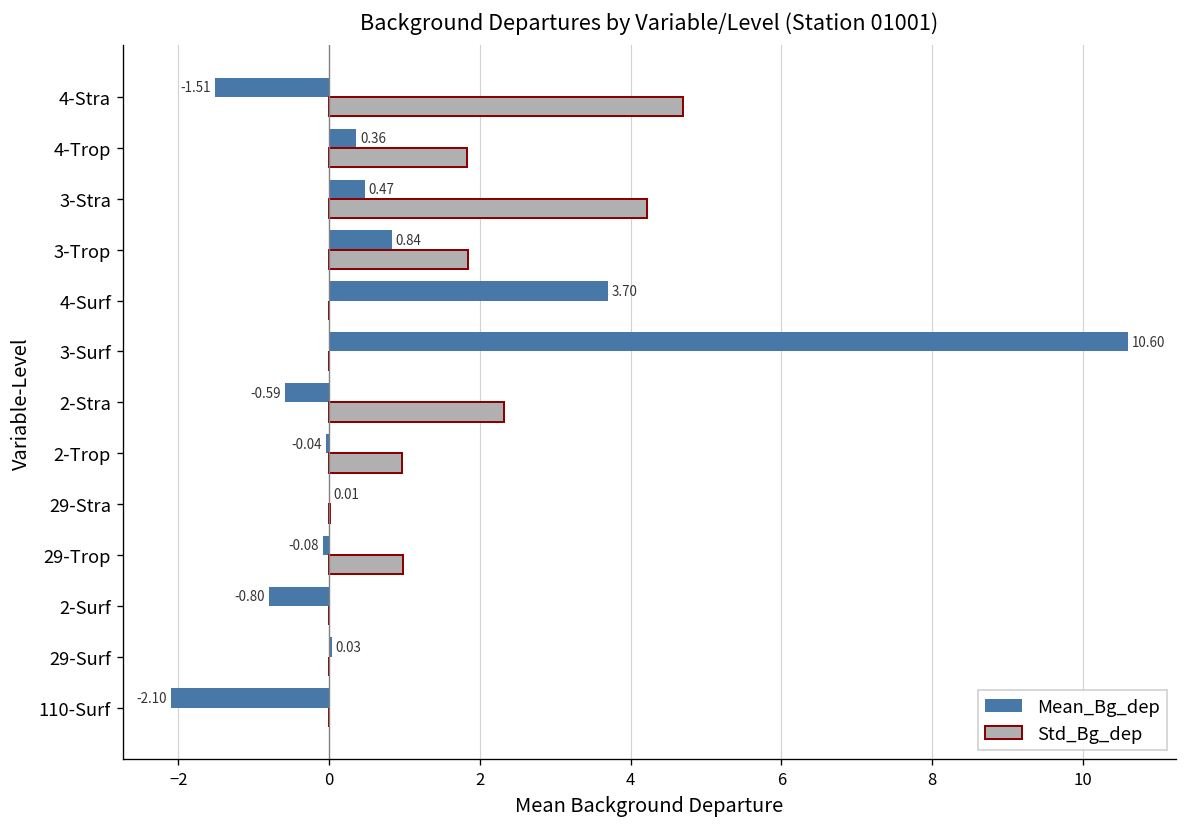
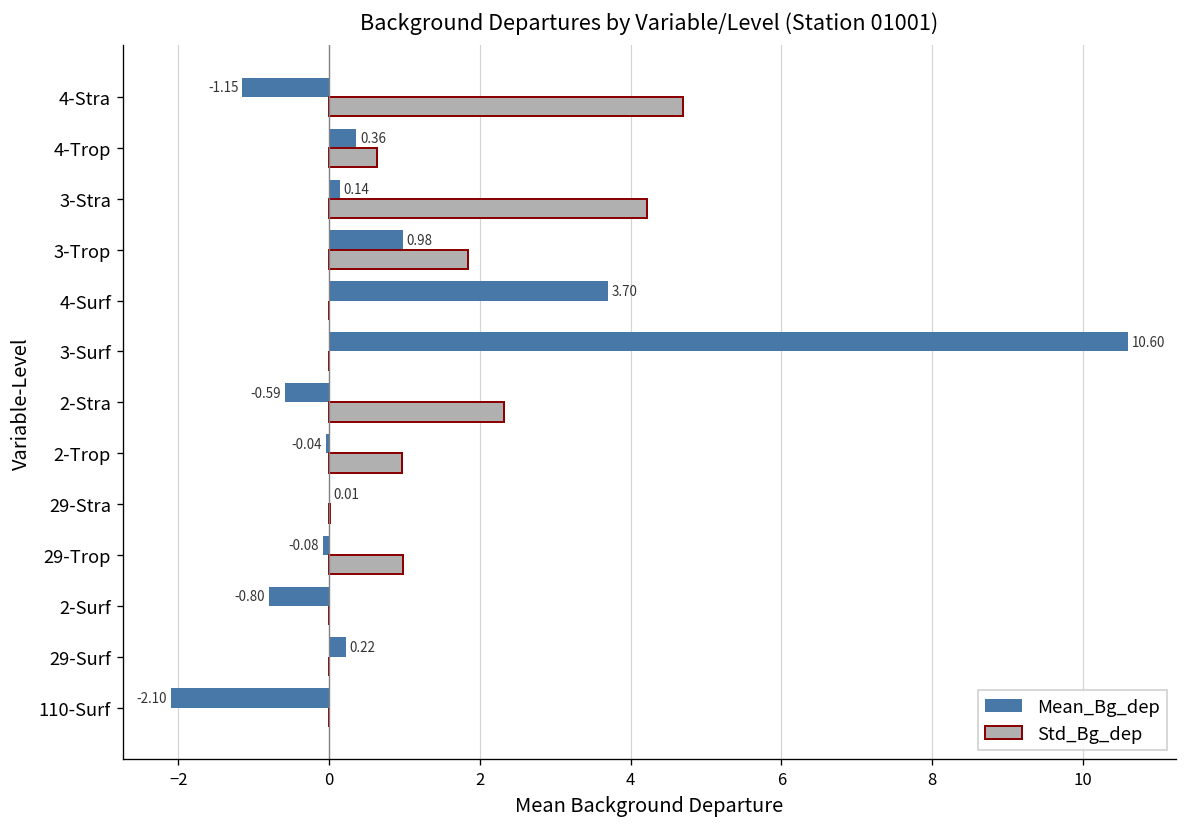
  {
    "Mean_Bg_dep": {
-     "4-Stra": -1.51,
+     "4-Stra": -1.15,
      "4-Trop": 0.36,
-     "3-Stra": 0.47,
-     "3-Trop": 0.84,
+     "3-Stra": 0.14,
+     "3-Trop": 0.98,
      "4-Surf": 3.70,
      "3-Surf": 10.60,
      "2-Stra": -0.59,
      "2-Trop": -0.04,
      "29-Stra": 0.01,
      "29-Trop": -0.08,
      "2-Surf": -0.80,
-     "29-Surf": 0.03,
+     "29-Surf": 0.22,
      "110-Surf": -2.10
    },
    "Std_Bg_dep": {
      "4-Stra": 4.7,
-     "4-Trop": 1.8,
+     "4-Trop": 0.6,
      "3-Stra": 4.2,
      "3-Trop": 1.9,
      "4-Surf": 0.0,
      "3-Surf": 0.0,
      "2-Stra": 2.3,
      "2-Trop": 1.0,
      "29-Trop": 1.0,
      "2-Surf": 0.0,
      "29-Surf": 0.0,
      "110-Surf": 0.0
    }
  }
